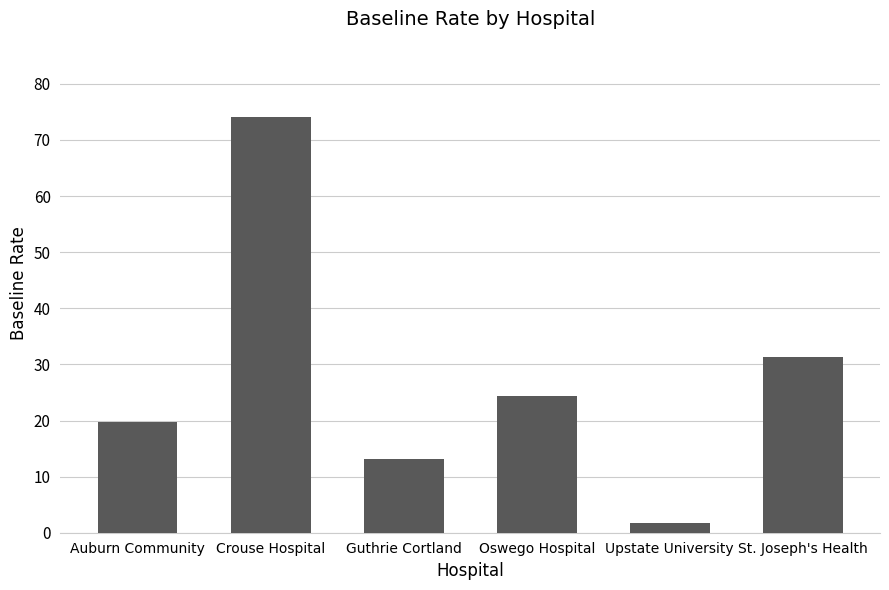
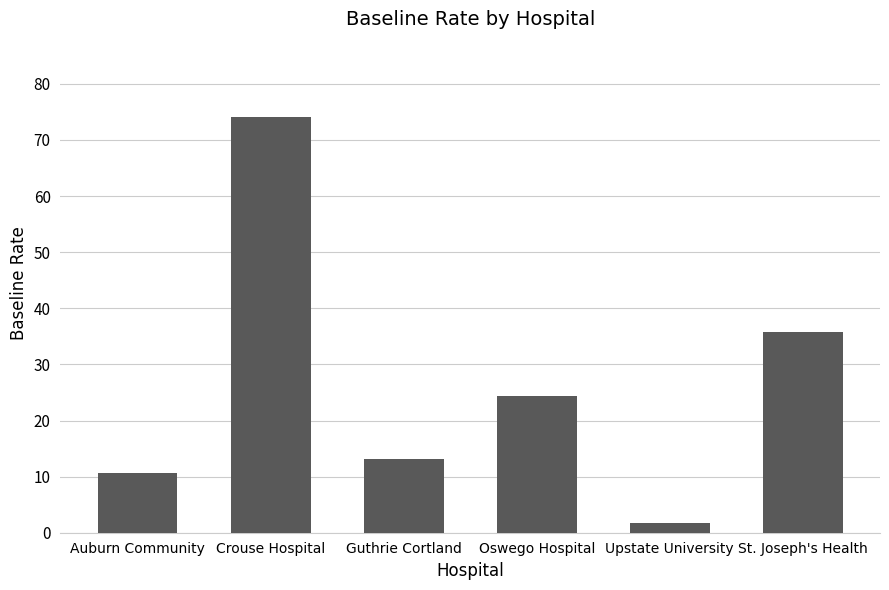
  {
-   "Auburn Community": 20,
+   "Auburn Community": 11,
    "Crouse Hospital": 74,
    "Guthrie Cortland": 13,
    "Oswego Hospital": 24,
    "Upstate University": 2,
-   "St. Joseph's Health": 31
+   "St. Joseph's Health": 36
  }
